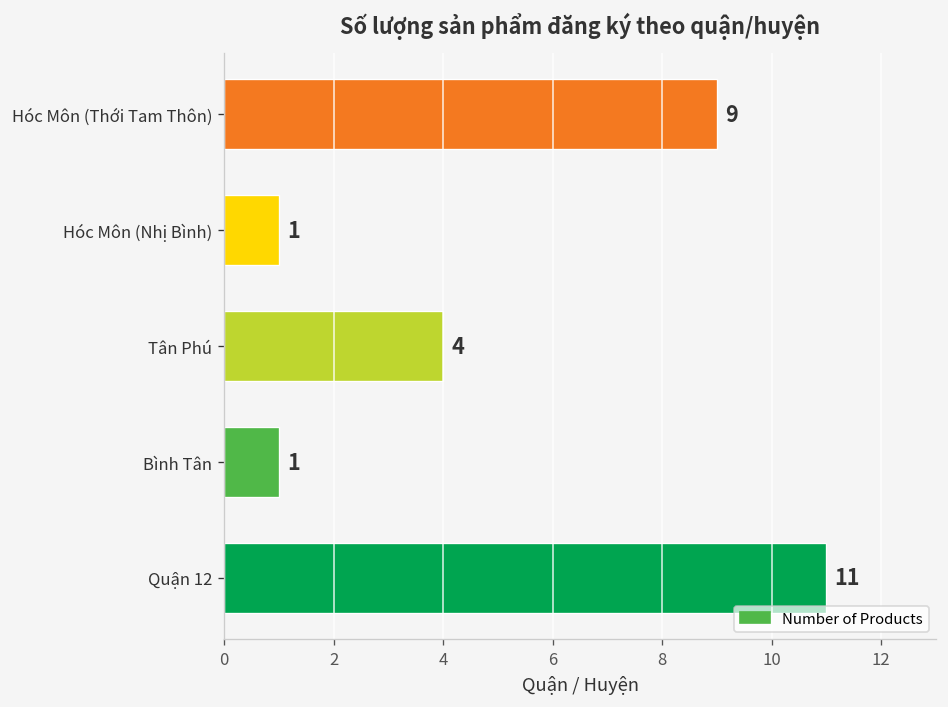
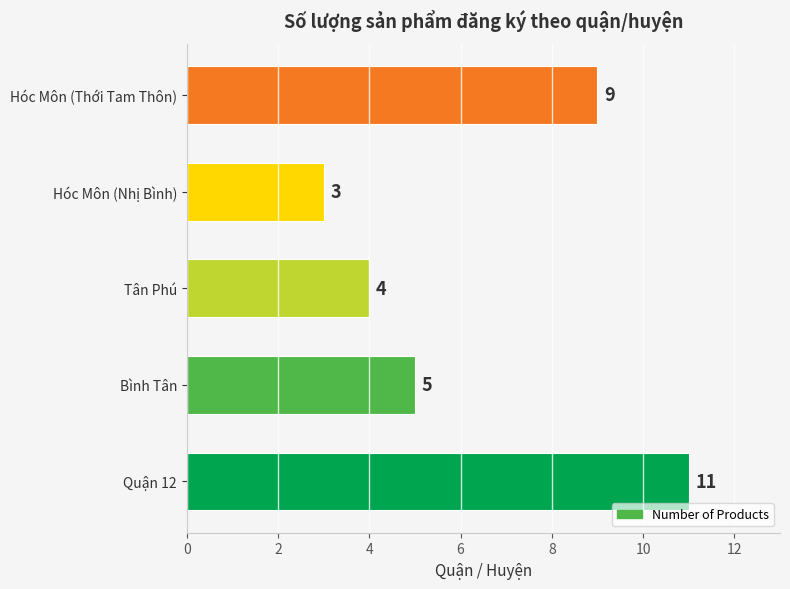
  {
    "Hóc Môn (Thới Tam Thôn)": 9,
-   "Hóc Môn (Nhị Bình)": 1,
+   "Hóc Môn (Nhị Bình)": 3,
    "Tân Phú": 4,
-   "Bình Tân": 1,
+   "Bình Tân": 5,
    "Quận 12": 11
  }
